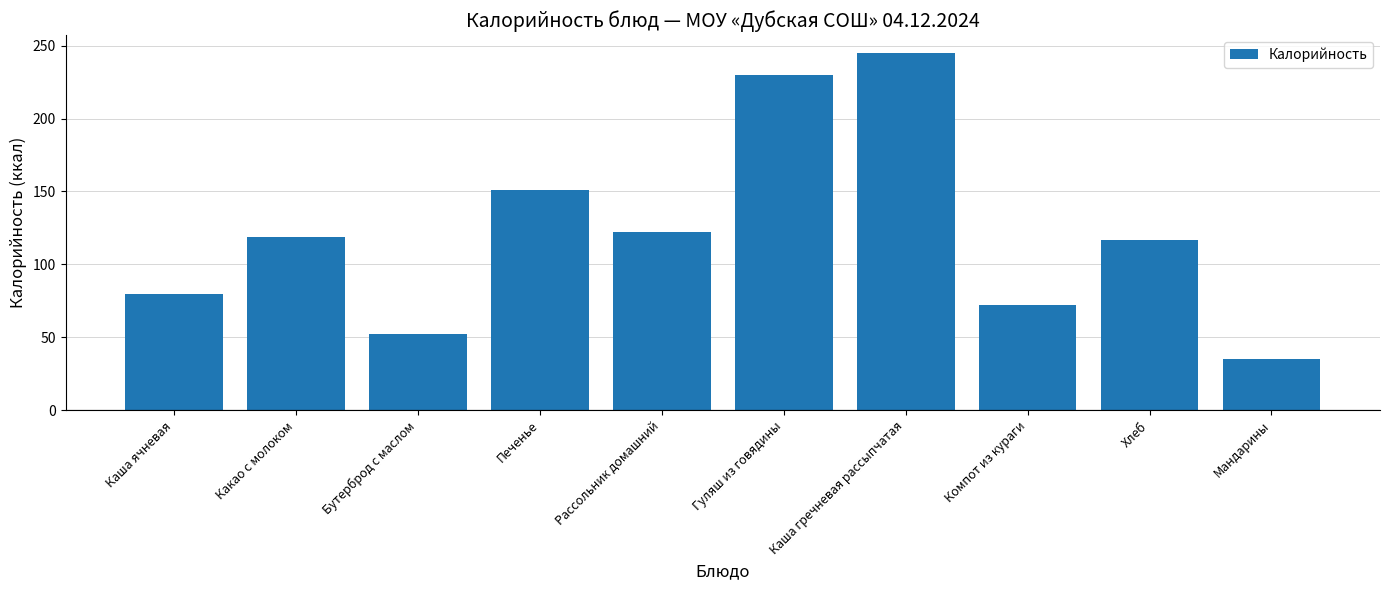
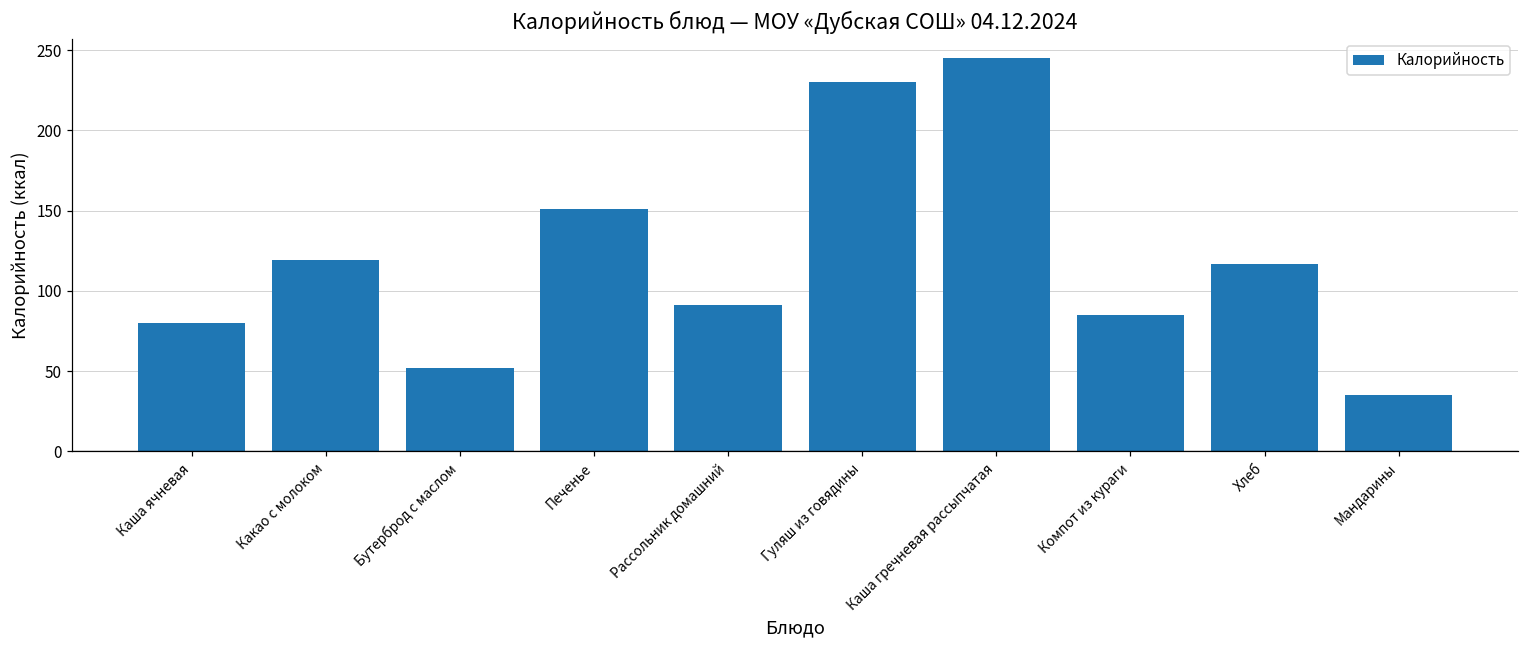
  {
    "Каша ячневая": 80,
    "Какао с молоком": 119,
    "Бутерброд с маслом": 52,
    "Печенье": 151,
-   "Рассольник домашний": 122,
+   "Рассольник домашний": 91,
    "Гуляш из говядины": 230,
    "Каша гречневая рассыпчатая": 245,
-   "Компот из кураги": 72,
+   "Компот из кураги": 85,
    "Хлеб": 117,
    "Мандарины": 35
  }
